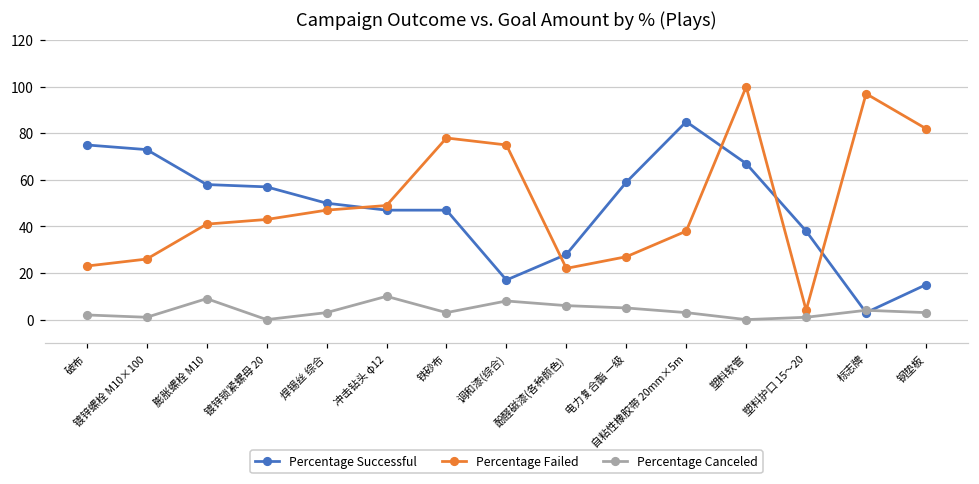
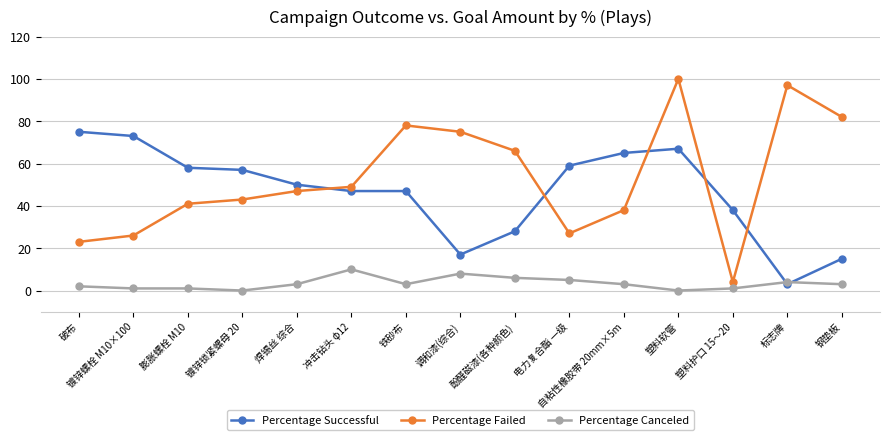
  {
    "Percentage Successful": {
      "破布": 75,
      "镀锌螺栓 M10×100": 73,
      "膨胀螺栓 M10": 58,
      "镀锌锁紧螺母 20": 57,
      "焊锡丝 综合": 50,
      "冲击钻头 φ12": 47,
      "铁砂布": 47,
      "调和漆(综合)": 17,
      "酚醛磁漆(各种颜色)": 28,
      "电力复合酯 一级": 59,
-     "自粘性橡胶带 20mm×5m": 85,
+     "自粘性橡胶带 20mm×5m": 65,
      "塑料软管": 67,
      "塑料护口 15～20": 38,
      "钢垫板": 15
    },
    "Percentage Failed": {
      "破布": 23,
      "镀锌螺栓 M10×100": 26,
      "膨胀螺栓 M10": 41,
      "镀锌锁紧螺母 20": 43,
      "焊锡丝 综合": 47,
      "冲击钻头 φ12": 49,
      "铁砂布": 78,
      "调和漆(综合)": 75,
-     "酚醛磁漆(各种颜色)": 22,
+     "酚醛磁漆(各种颜色)": 66,
      "电力复合酯 一级": 27,
      "自粘性橡胶带 20mm×5m": 38,
      "塑料软管": 100,
      "塑料护口 15～20": 4,
      "标志牌": 97,
      "钢垫板": 82
    },
    "Percentage Canceled": {
      "破布": 2,
      "镀锌螺栓 M10×100": 1,
-     "膨胀螺栓 M10": 9,
+     "膨胀螺栓 M10": 1,
      "镀锌锁紧螺母 20": 0,
      "焊锡丝 综合": 3,
      "冲击钻头 φ12": 10,
      "铁砂布": 3,
      "调和漆(综合)": 8,
      "酚醛磁漆(各种颜色)": 6,
      "电力复合酯 一级": 5,
      "自粘性橡胶带 20mm×5m": 3,
      "塑料软管": 0,
      "塑料护口 15～20": 1,
      "钢垫板": 3
    }
  }
